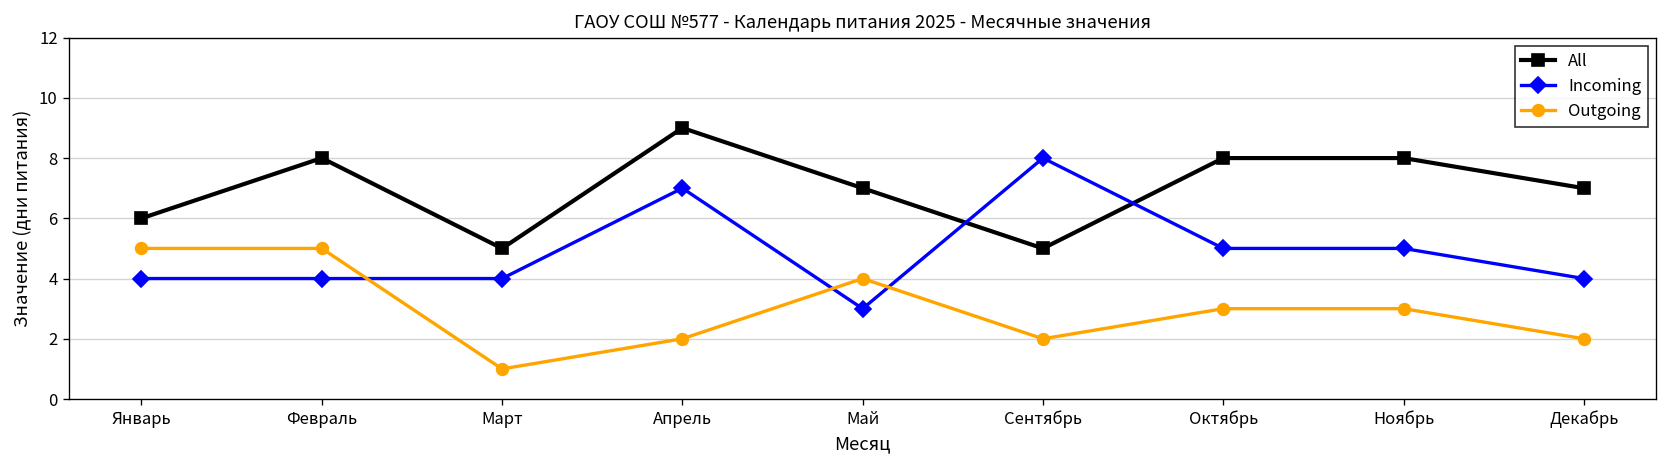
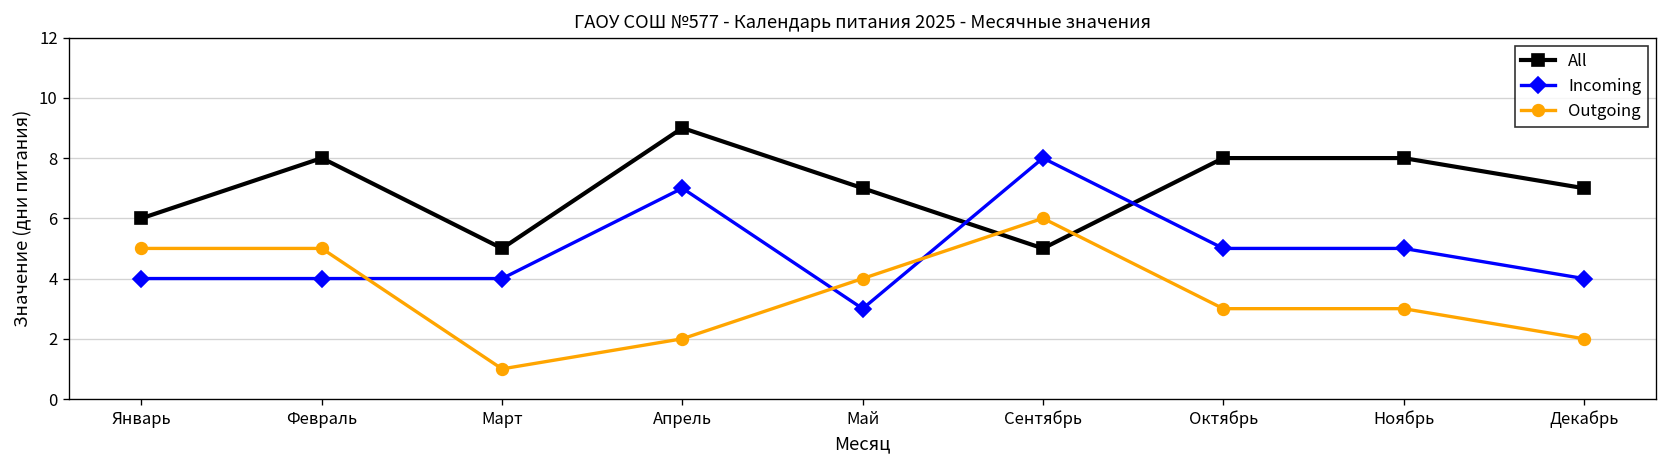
  {
    "All": {
      "Январь": 6,
      "Февраль": 8,
      "Март": 5,
      "Апрель": 9,
      "Май": 7,
      "Сентябрь": 5,
      "Октябрь": 8,
      "Ноябрь": 8,
      "Декабрь": 7
    },
    "Incoming": {
      "Январь": 4,
      "Февраль": 4,
      "Март": 4,
      "Апрель": 7,
      "Май": 3,
      "Сентябрь": 8,
      "Октябрь": 5,
      "Ноябрь": 5,
      "Декабрь": 4
    },
    "Outgoing": {
      "Январь": 5,
      "Февраль": 5,
      "Март": 1,
      "Апрель": 2,
      "Май": 4,
-     "Сентябрь": 2,
+     "Сентябрь": 6,
      "Октябрь": 3,
      "Ноябрь": 3,
      "Декабрь": 2
    }
  }
